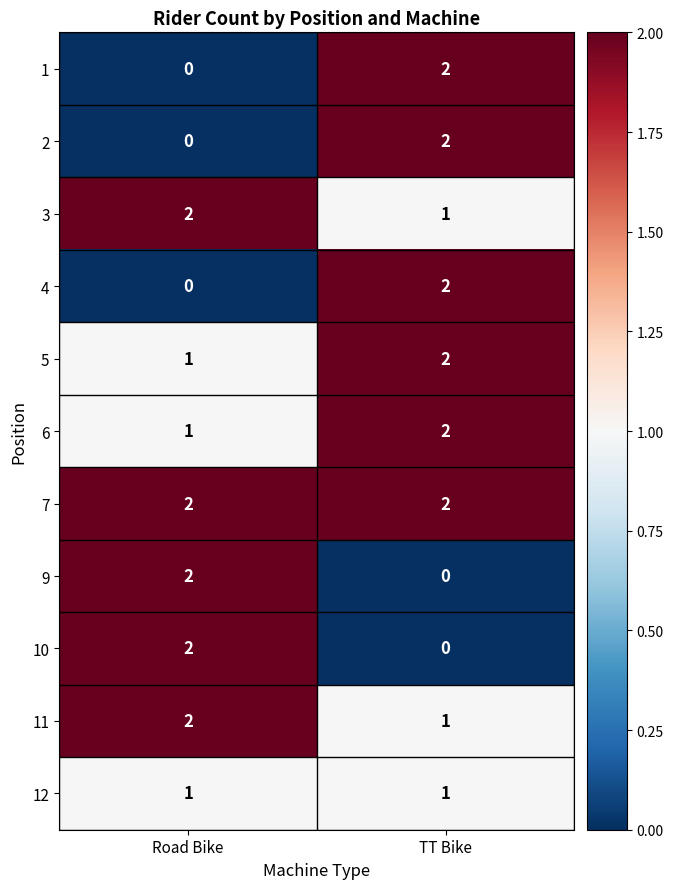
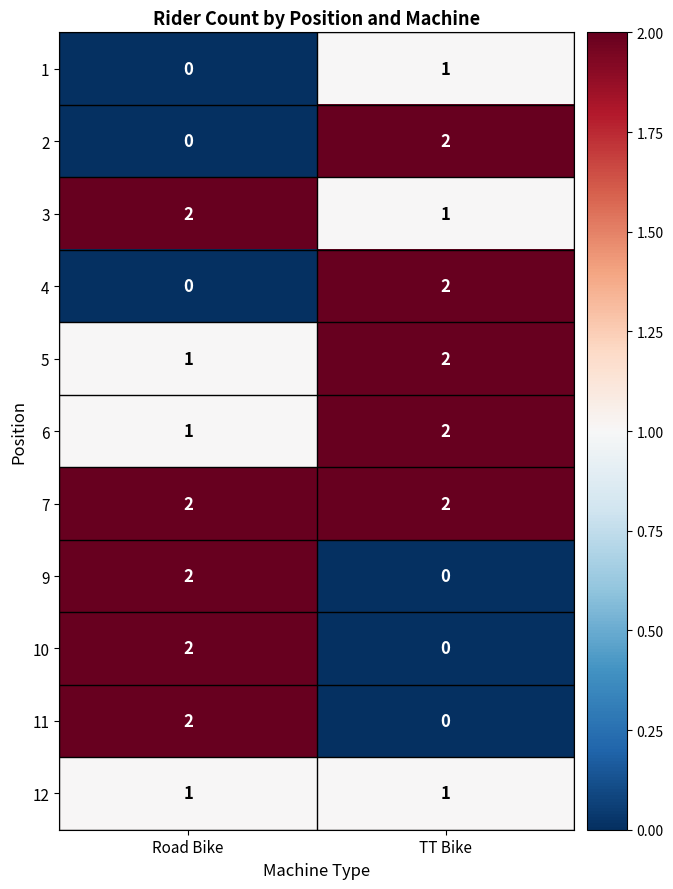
  {
    "1": {
      "Road Bike": 0,
-     "TT Bike": 2
+     "TT Bike": 1
    },
    "2": {
      "Road Bike": 0,
      "TT Bike": 2
    },
    "3": {
      "Road Bike": 2,
      "TT Bike": 1
    },
    "4": {
      "Road Bike": 0,
      "TT Bike": 2
    },
    "5": {
      "Road Bike": 1,
      "TT Bike": 2
    },
    "6": {
      "Road Bike": 1,
      "TT Bike": 2
    },
    "7": {
      "Road Bike": 2,
      "TT Bike": 2
    },
    "9": {
      "Road Bike": 2,
      "TT Bike": 0
    },
    "10": {
      "Road Bike": 2,
      "TT Bike": 0
    },
    "11": {
      "Road Bike": 2,
-     "TT Bike": 1
+     "TT Bike": 0
    },
    "12": {
      "Road Bike": 1,
      "TT Bike": 1
    }
  }
